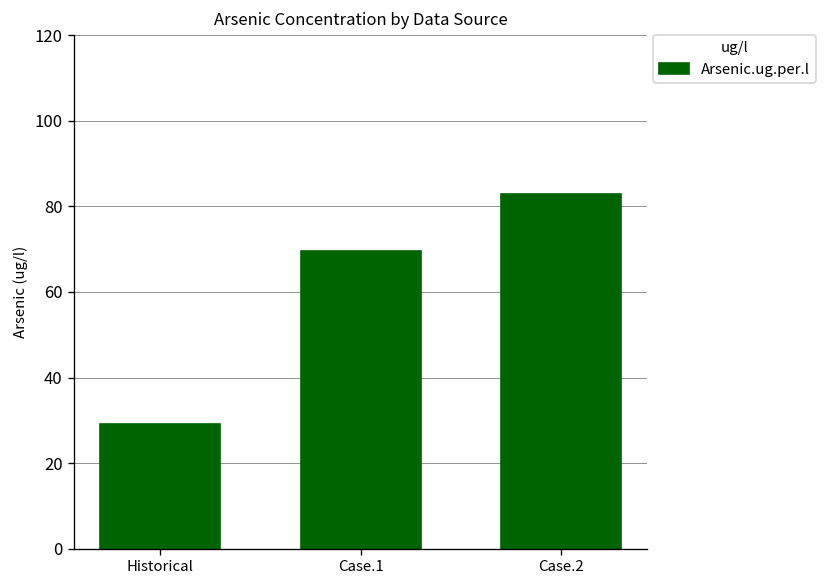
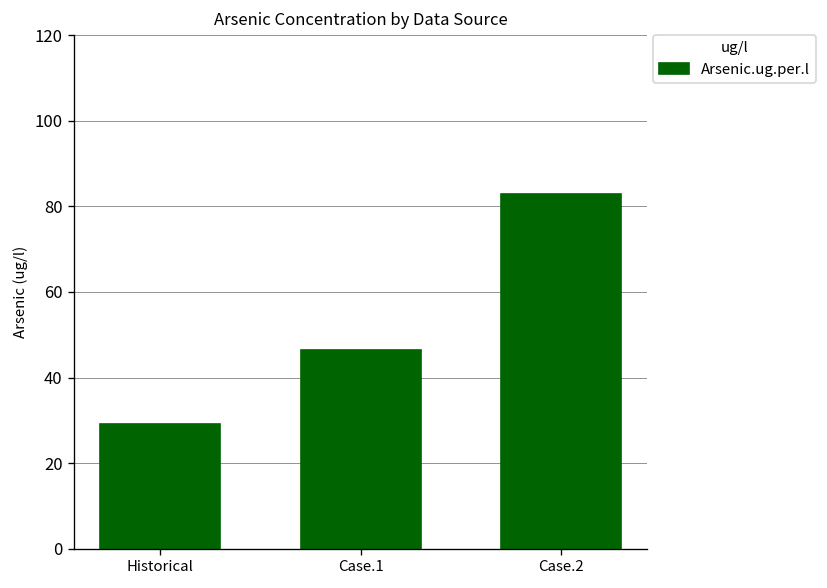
  {
    "Historical": 29,
-   "Case.1": 70,
+   "Case.1": 46,
    "Case.2": 83
  }
